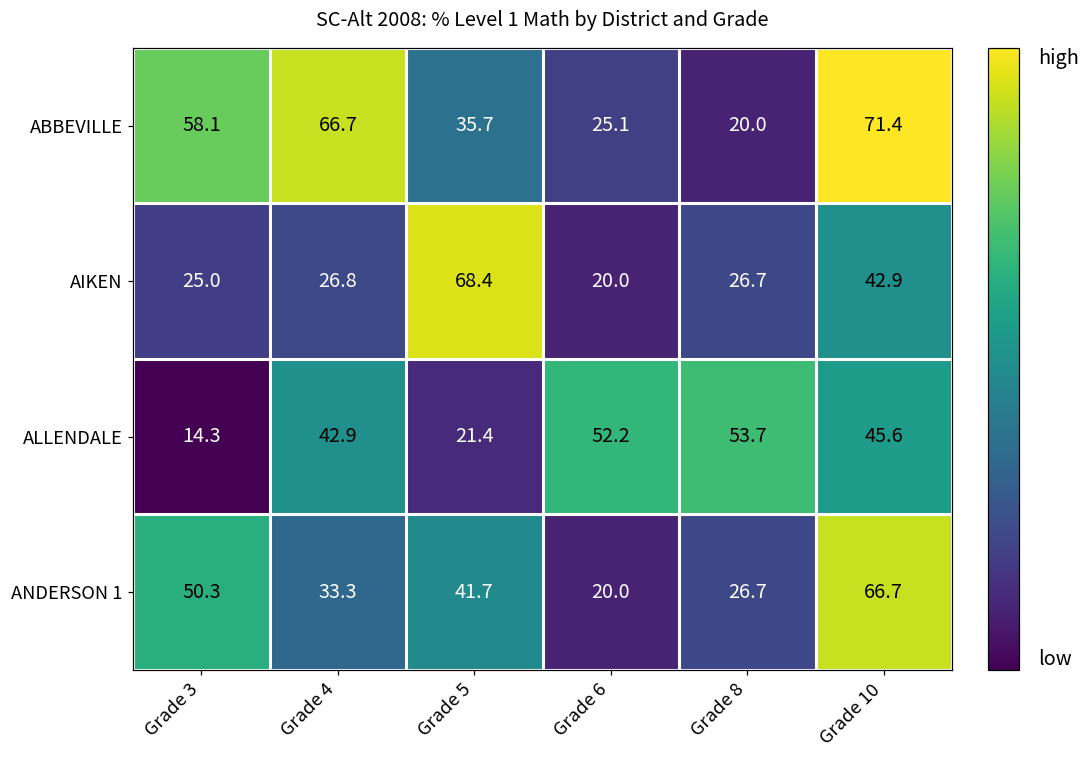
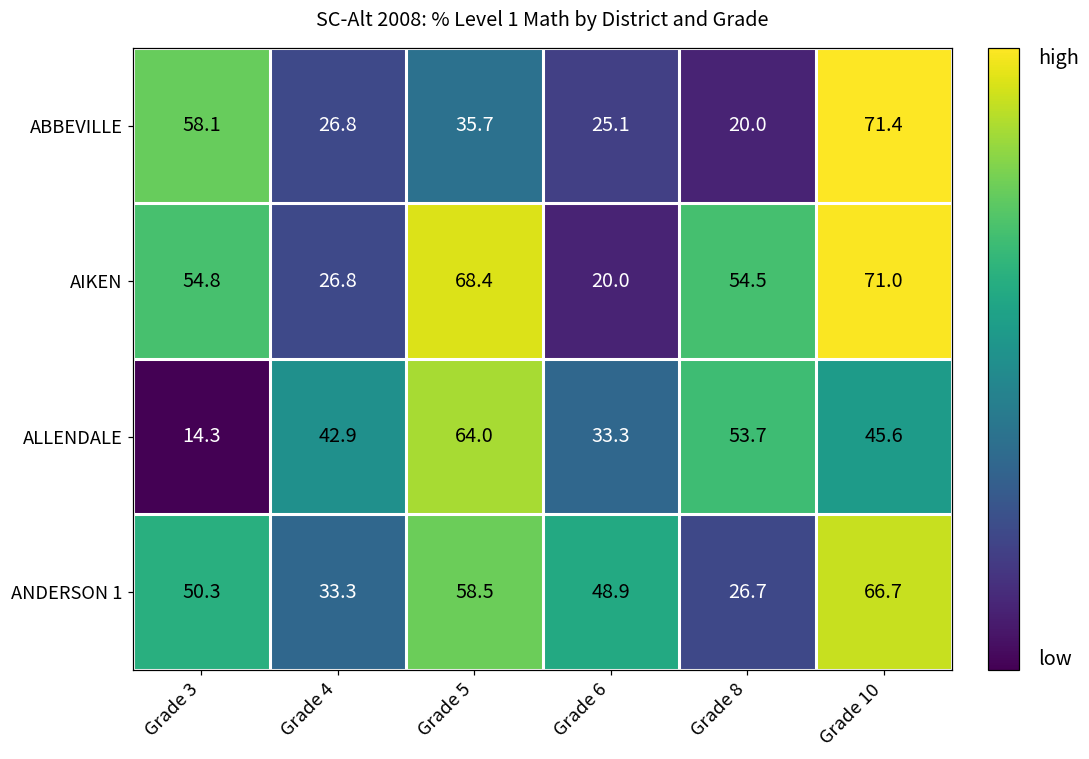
  {
    "ABBEVILLE": {
      "Grade 3": 58.1,
-     "Grade 4": 66.7,
+     "Grade 4": 26.8,
      "Grade 5": 35.7,
      "Grade 6": 25.1,
      "Grade 8": 20.0,
      "Grade 10": 71.4
    },
    "AIKEN": {
-     "Grade 3": 25.0,
+     "Grade 3": 54.8,
      "Grade 4": 26.8,
      "Grade 5": 68.4,
      "Grade 6": 20.0,
-     "Grade 8": 26.7,
-     "Grade 10": 42.9
+     "Grade 8": 54.5,
+     "Grade 10": 71.0
    },
    "ALLENDALE": {
      "Grade 3": 14.3,
      "Grade 4": 42.9,
-     "Grade 5": 21.4,
-     "Grade 6": 52.2,
+     "Grade 5": 64.0,
+     "Grade 6": 33.3,
      "Grade 8": 53.7,
      "Grade 10": 45.6
    },
    "ANDERSON 1": {
      "Grade 3": 50.3,
      "Grade 4": 33.3,
-     "Grade 5": 41.7,
-     "Grade 6": 20.0,
+     "Grade 5": 58.5,
+     "Grade 6": 48.9,
      "Grade 8": 26.7,
      "Grade 10": 66.7
    }
  }
